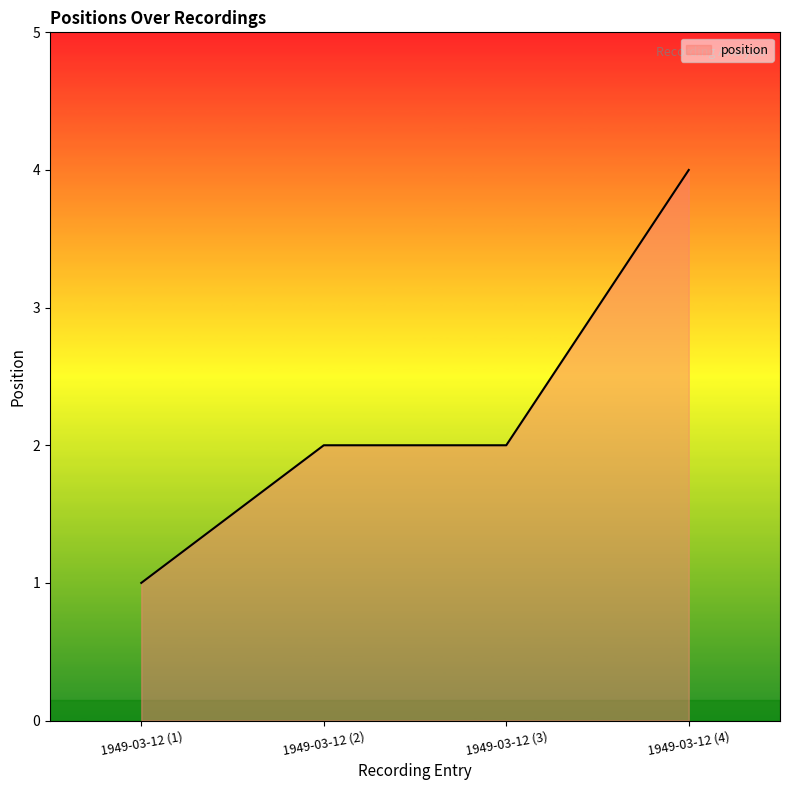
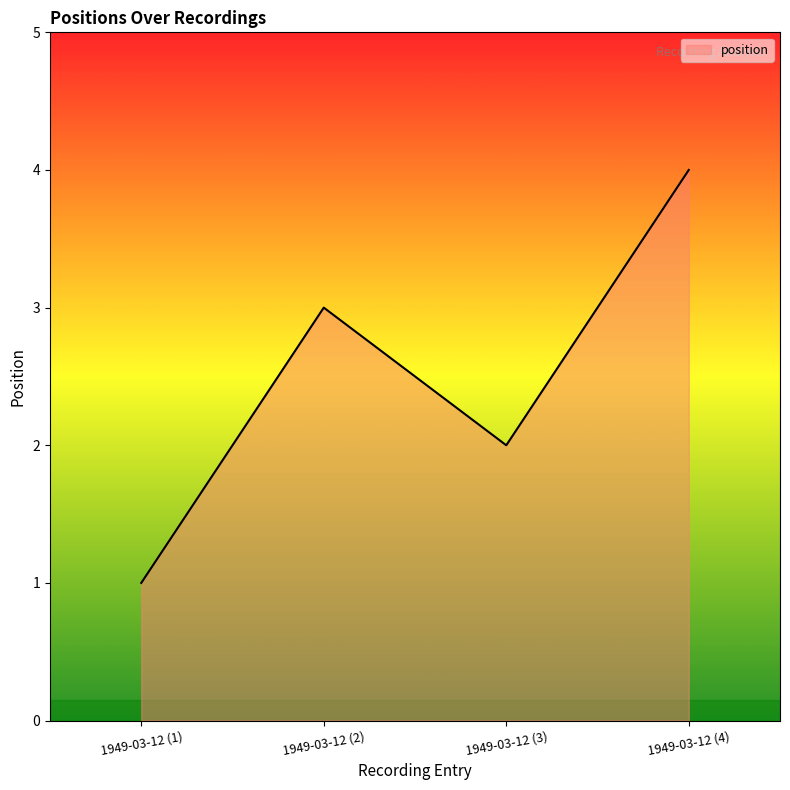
  {
    "1949-03-12 (1)": 1,
-   "1949-03-12 (2)": 2,
+   "1949-03-12 (2)": 3,
    "1949-03-12 (3)": 2,
    "1949-03-12 (4)": 4
  }
